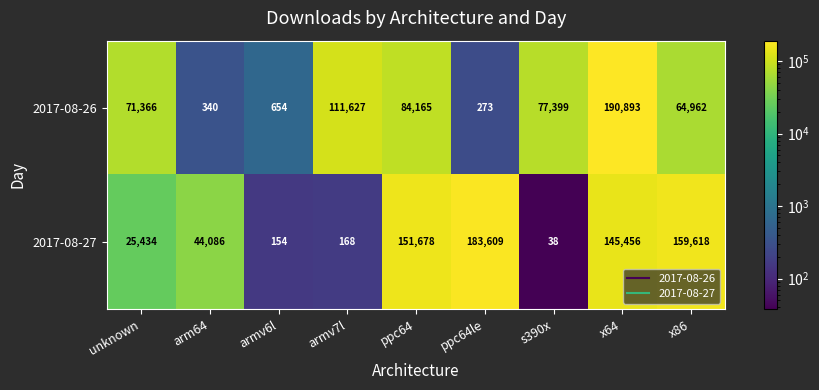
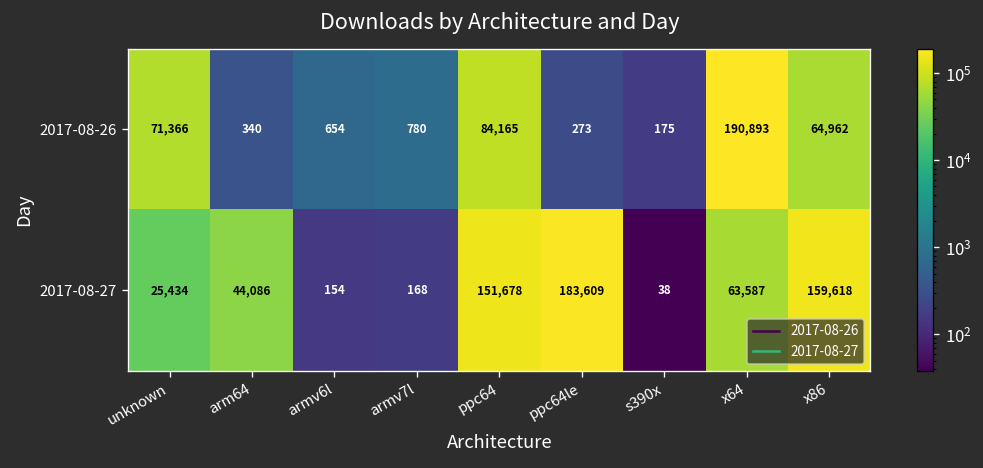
  {
    "2017-08-26": {
      "unknown": "71,366",
      "arm64": "340",
      "armv6l": "654",
-     "armv7l": "111,627",
+     "armv7l": "780",
      "ppc64": "84,165",
      "ppc64le": "273",
-     "s390x": "77,399",
+     "s390x": "175",
      "x64": "190,893",
      "x86": "64,962"
    },
    "2017-08-27": {
      "unknown": "25,434",
      "arm64": "44,086",
      "armv6l": "154",
      "armv7l": "168",
      "ppc64": "151,678",
      "ppc64le": "183,609",
      "s390x": "38",
-     "x64": "145,456",
+     "x64": "63,587",
      "x86": "159,618"
    }
  }
